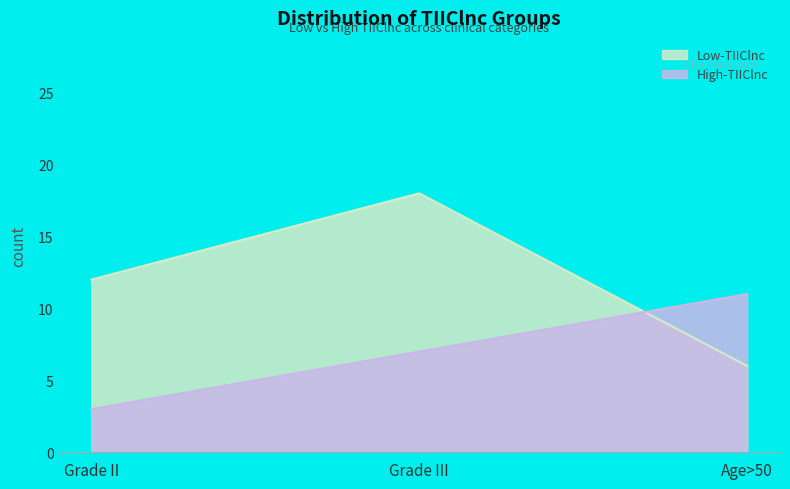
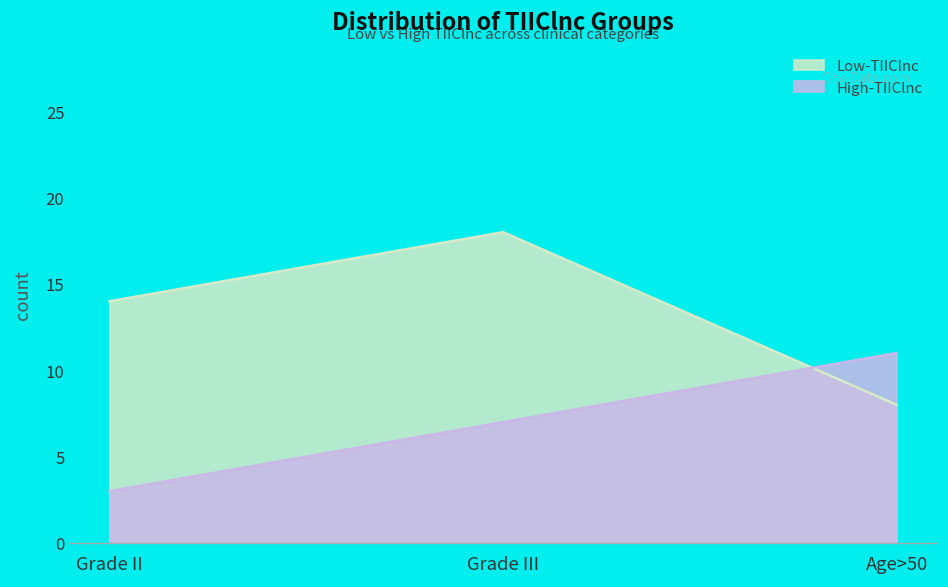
  {
    "Low-TIIClnc": {
-     "Grade II": 12,
+     "Grade II": 14,
      "Grade III": 18,
-     "Age>50": 6
+     "Age>50": 8
    },
    "High-TIIClnc": {
      "Grade II": 3,
      "Grade III": 7,
      "Age>50": 11
    }
  }
